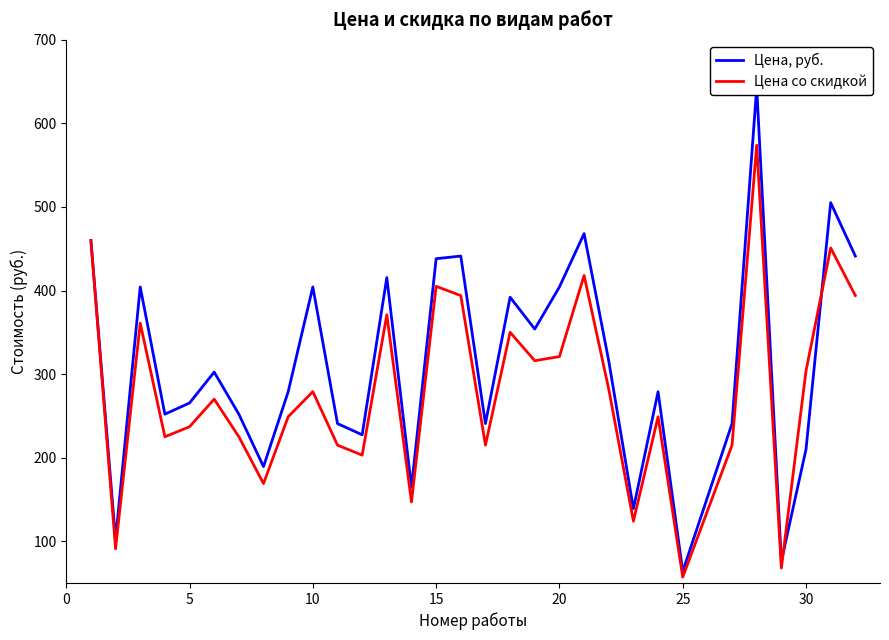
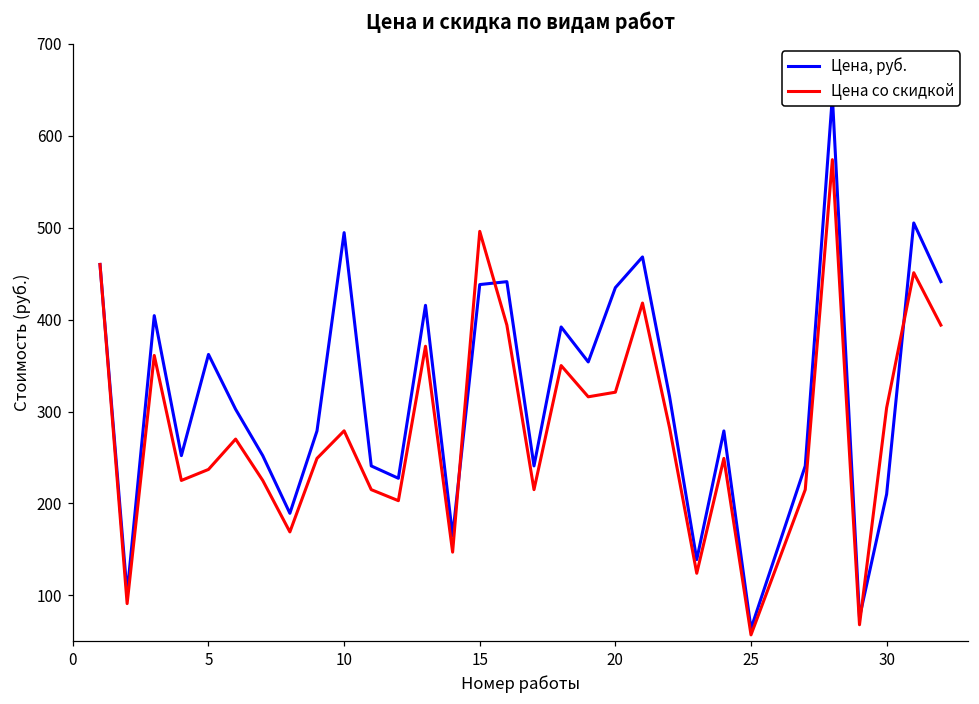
  {
    "Цена, руб.": {
-     "5": 270,
-     "10": 400,
+     "5": 360,
+     "10": 490,
      "15": 440,
-     "20": 400,
+     "20": 430,
      "25": 60,
      "30": 210
    },
    "Цена со скидкой": {
      "5": 240,
      "10": 280,
-     "15": 410,
+     "15": 500,
      "20": 320,
      "25": 60,
      "30": 300
    }
  }
